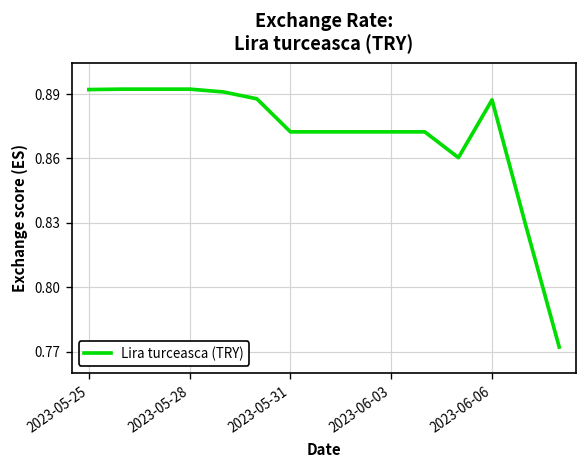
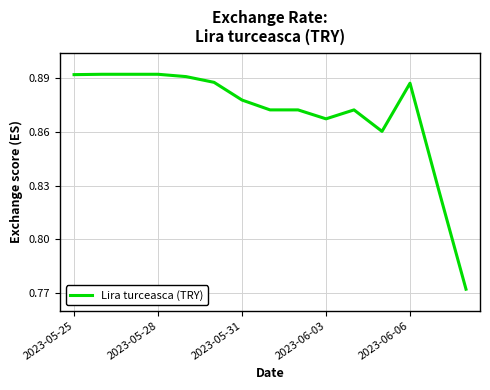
  {
    "2023-05-25": 0.892,
    "2023-05-28": 0.892,
-   "2023-05-31": 0.872,
-   "2023-06-03": 0.872,
+   "2023-05-31": 0.878,
+   "2023-06-03": 0.867,
    "2023-06-06": 0.887
  }
